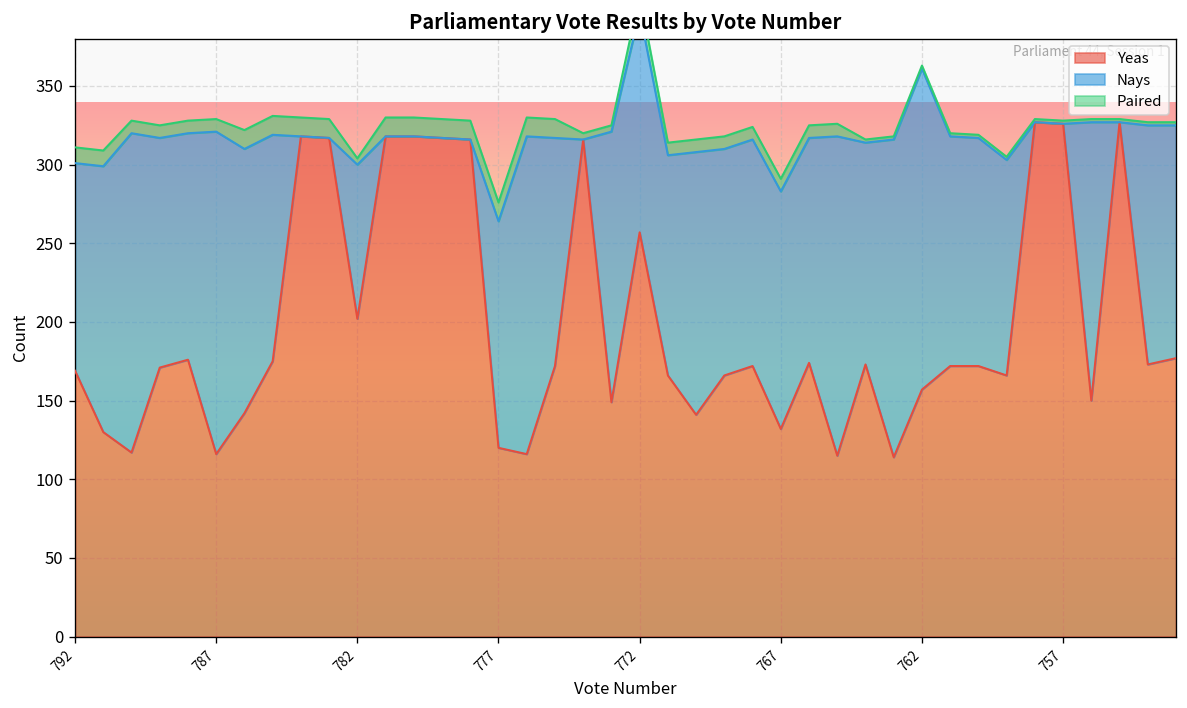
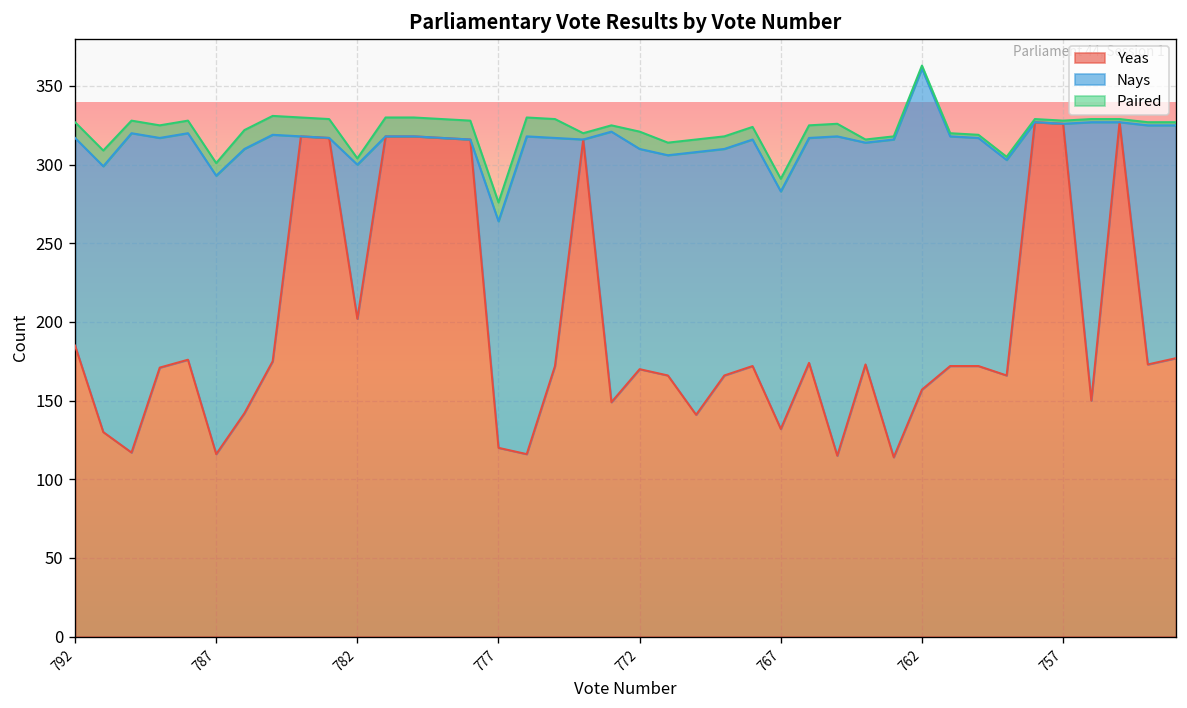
  {
    "Yeas": {
-     "792": 169,
+     "792": 185,
      "787": 116,
      "782": 202,
      "777": 120,
-     "772": 257,
+     "772": 170,
      "767": 132,
      "762": 157
    },
    "Nays": {
      "792": 132,
-     "787": 205,
+     "787": 177,
      "782": 98,
      "777": 144,
      "767": 151,
      "762": 204
    },
    "Paired": {
      "792": 10,
      "787": 8,
      "782": 4,
      "777": 12,
      "767": 8,
      "762": 2,
      "757": 2
    }
  }
